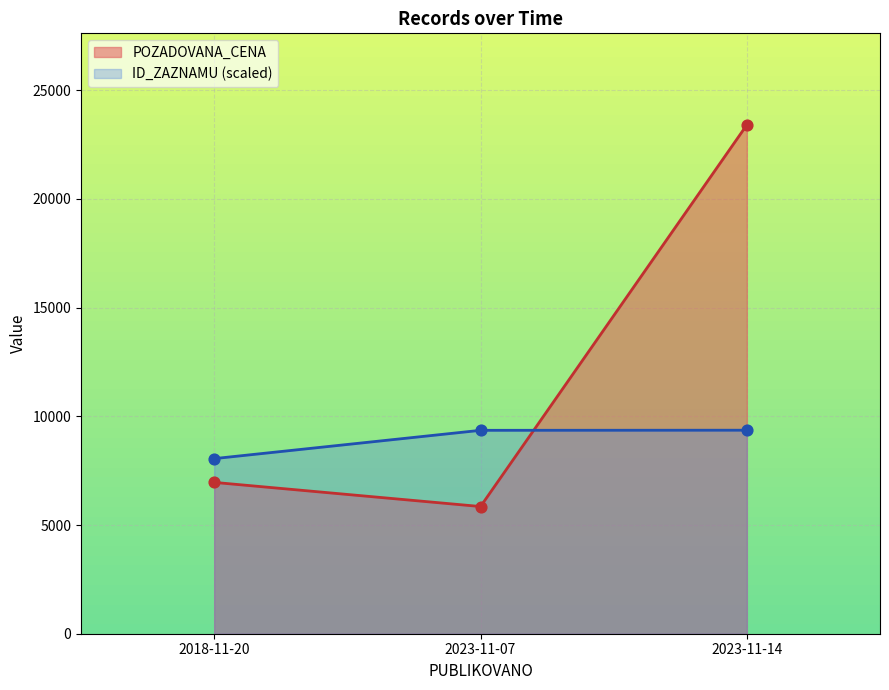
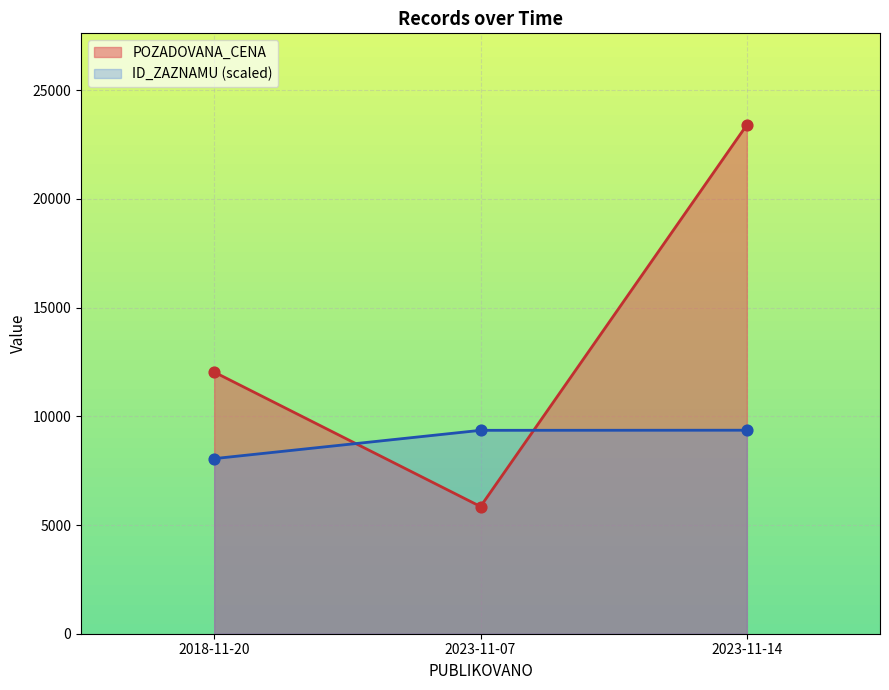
  {
    "POZADOVANA_CENA": {
-     "2018-11-20": 7000,
+     "2018-11-20": 12000,
      "2023-11-07": 5900,
      "2023-11-14": 23400
    },
    "ID_ZAZNAMU (scaled)": {
      "2018-11-20": 8100,
      "2023-11-07": 9400,
      "2023-11-14": 9400
    }
  }
